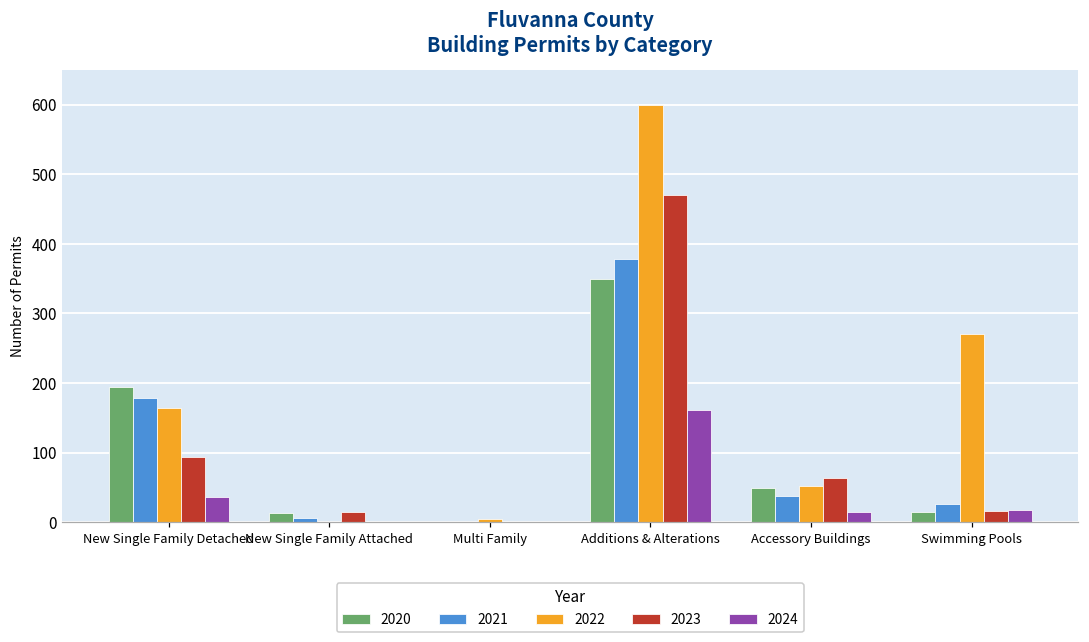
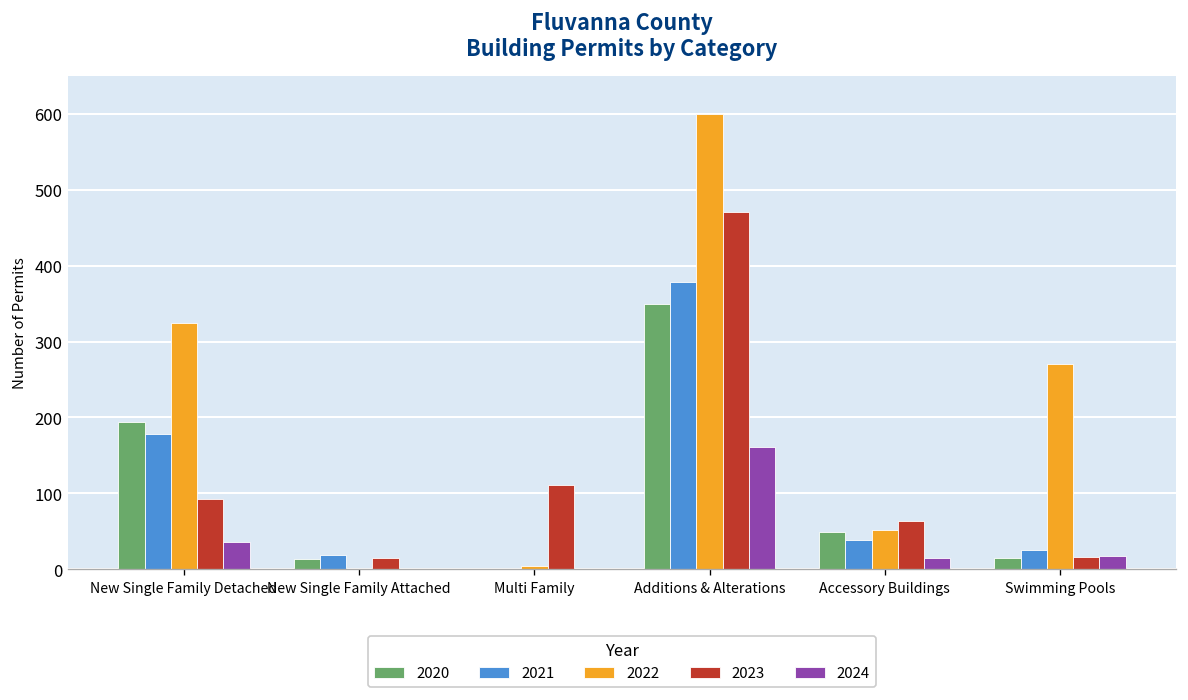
  {
    "2020": {
      "New Single Family Detached": 190,
      "New Single Family Attached": 10,
      "Additions & Alterations": 350,
      "Accessory Buildings": 50,
      "Swimming Pools": 20
    },
    "2021": {
      "New Single Family Detached": 180,
-     "New Single Family Attached": 10,
+     "New Single Family Attached": 20,
      "Multi Family": 0,
      "Additions & Alterations": 380,
      "Accessory Buildings": 40,
      "Swimming Pools": 30
    },
    "2022": {
-     "New Single Family Detached": 160,
+     "New Single Family Detached": 320,
      "New Single Family Attached": 0,
      "Multi Family": 10,
      "Additions & Alterations": 600,
      "Accessory Buildings": 50,
      "Swimming Pools": 270
    },
    "2023": {
      "New Single Family Detached": 90,
      "New Single Family Attached": 20,
-     "Multi Family": 0,
+     "Multi Family": 110,
      "Additions & Alterations": 470,
      "Accessory Buildings": 60,
      "Swimming Pools": 20
    },
    "2024": {
      "New Single Family Detached": 40,
      "New Single Family Attached": 0,
      "Multi Family": 0,
      "Additions & Alterations": 160,
      "Accessory Buildings": 20,
      "Swimming Pools": 20
    }
  }
